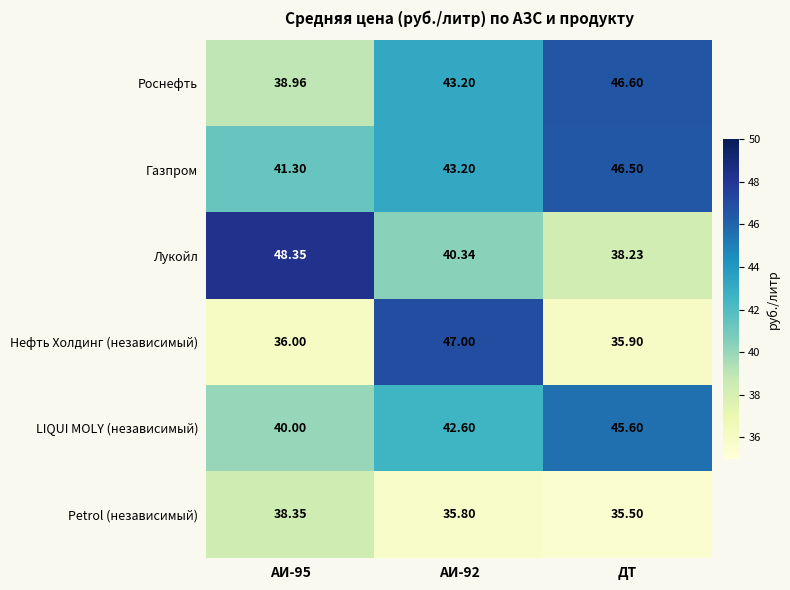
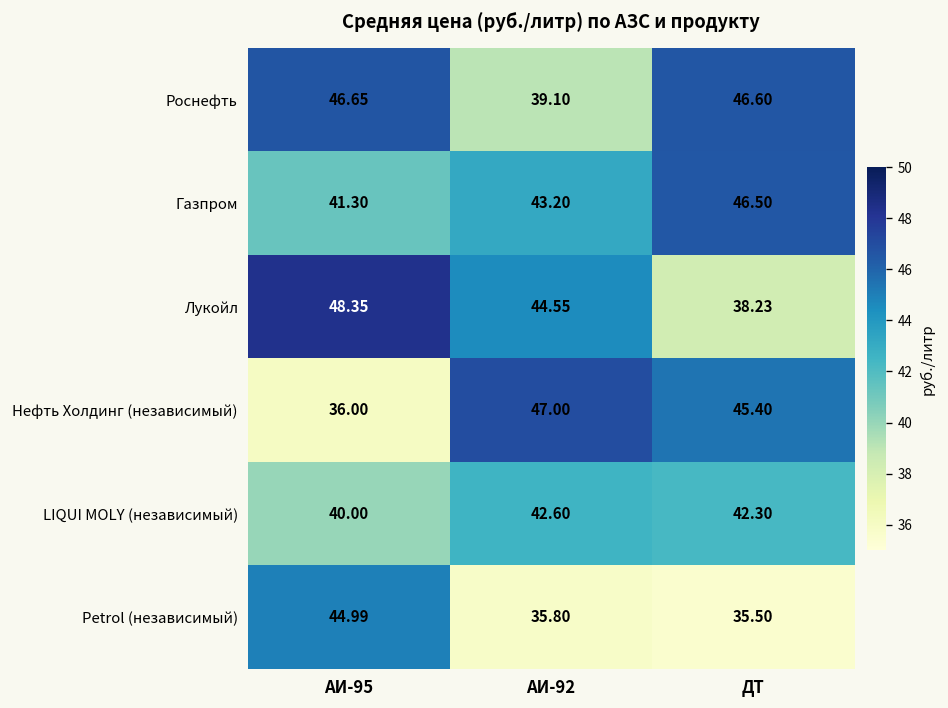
  {
    "Роснефть": {
-     "АИ-95": 38.96,
-     "АИ-92": 43.20,
+     "АИ-95": 46.65,
+     "АИ-92": 39.10,
      "ДТ": 46.60
    },
    "Газпром": {
      "АИ-95": 41.30,
      "АИ-92": 43.20,
      "ДТ": 46.50
    },
    "Лукойл": {
      "АИ-95": 48.35,
-     "АИ-92": 40.34,
+     "АИ-92": 44.55,
      "ДТ": 38.23
    },
    "Нефть Холдинг (независимый)": {
      "АИ-95": 36.00,
      "АИ-92": 47.00,
-     "ДТ": 35.90
+     "ДТ": 45.40
    },
    "LIQUI MOLY (независимый)": {
      "АИ-95": 40.00,
      "АИ-92": 42.60,
-     "ДТ": 45.60
+     "ДТ": 42.30
    },
    "Petrol (независимый)": {
-     "АИ-95": 38.35,
+     "АИ-95": 44.99,
      "АИ-92": 35.80,
      "ДТ": 35.50
    }
  }
